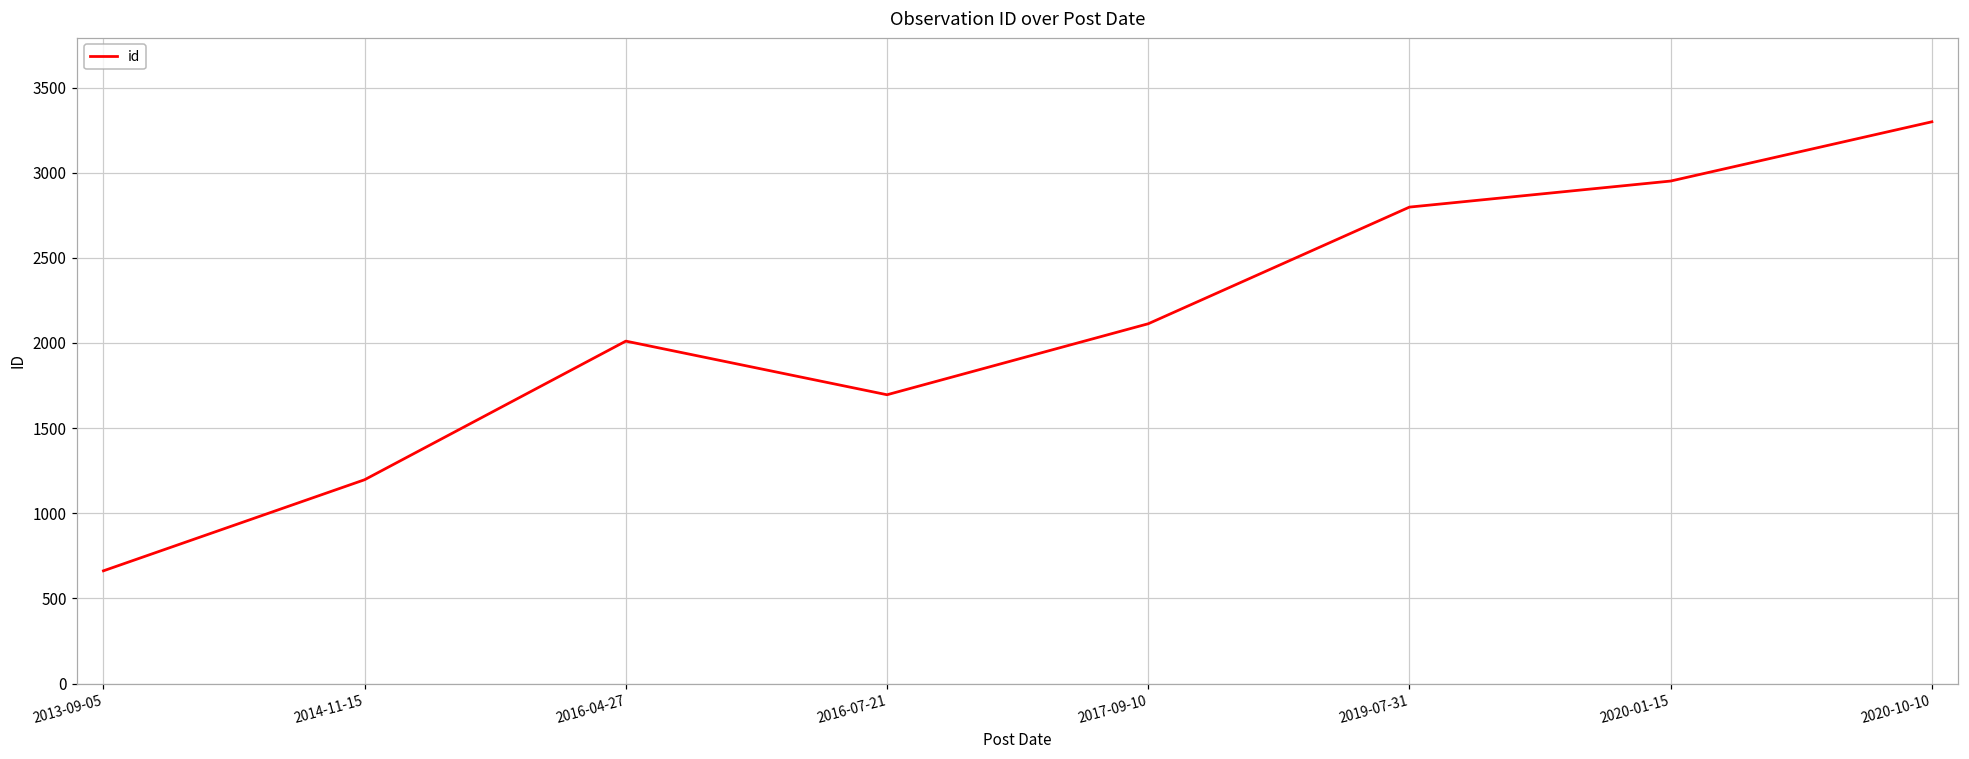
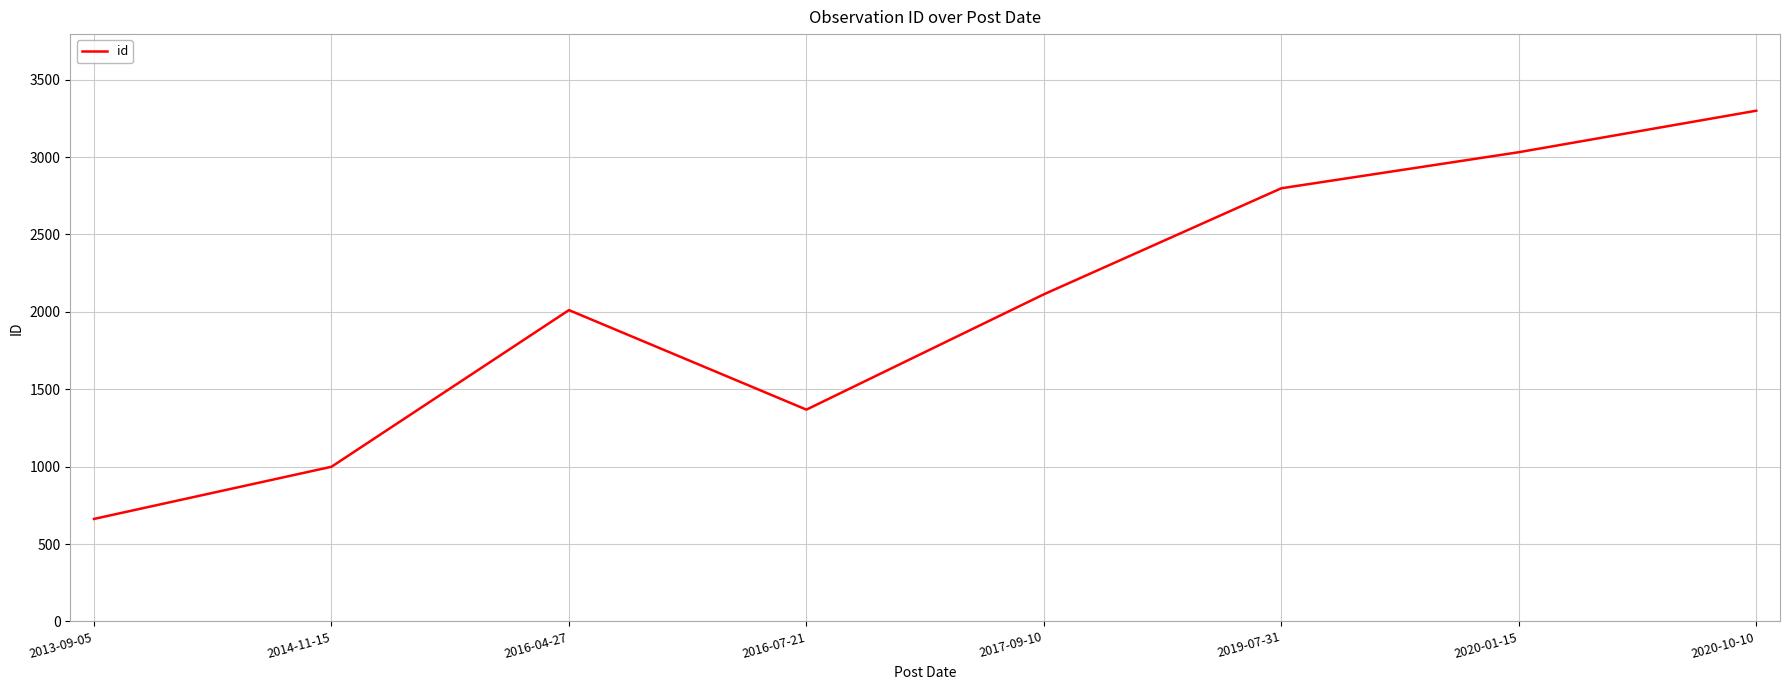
  {
    "2013-09-05": 660,
-   "2014-11-15": 1200,
+   "2014-11-15": 1000,
    "2016-04-27": 2010,
-   "2016-07-21": 1700,
+   "2016-07-21": 1370,
    "2017-09-10": 2110,
    "2019-07-31": 2800,
-   "2020-01-15": 2950,
+   "2020-01-15": 3030,
    "2020-10-10": 3300
  }
